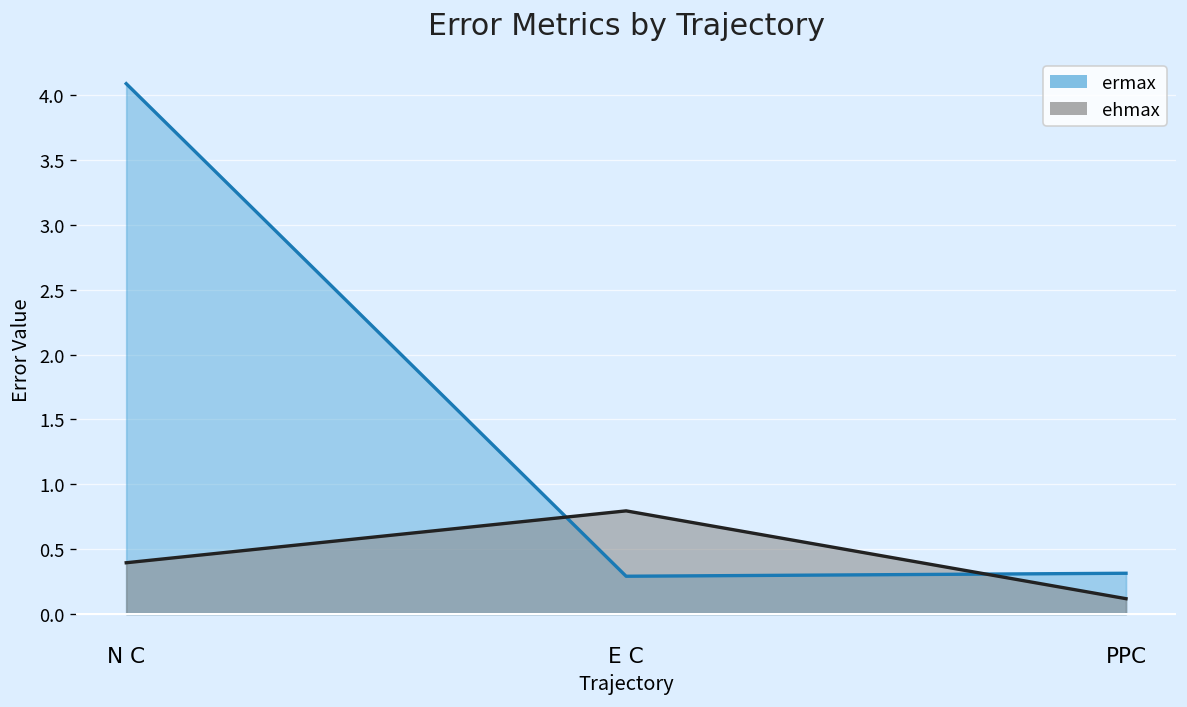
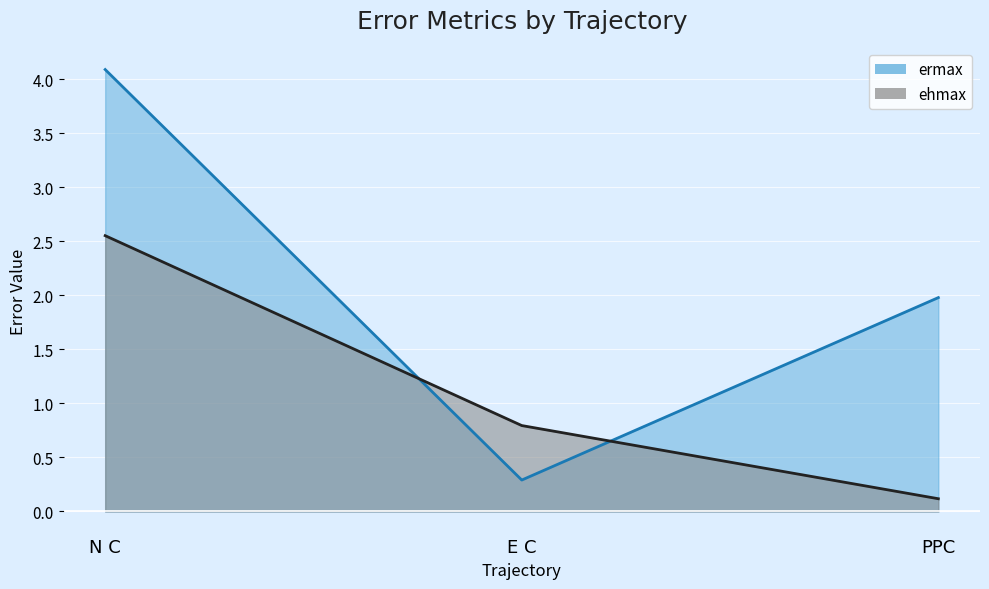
  {
    "ermax": {
      "N C": 4.09,
      "E C": 0.29,
-     "PPC": 0.31
+     "PPC": 1.98
    },
    "ehmax": {
-     "N C": 0.40,
+     "N C": 2.55,
      "E C": 0.80,
      "PPC": 0.12
    }
  }
